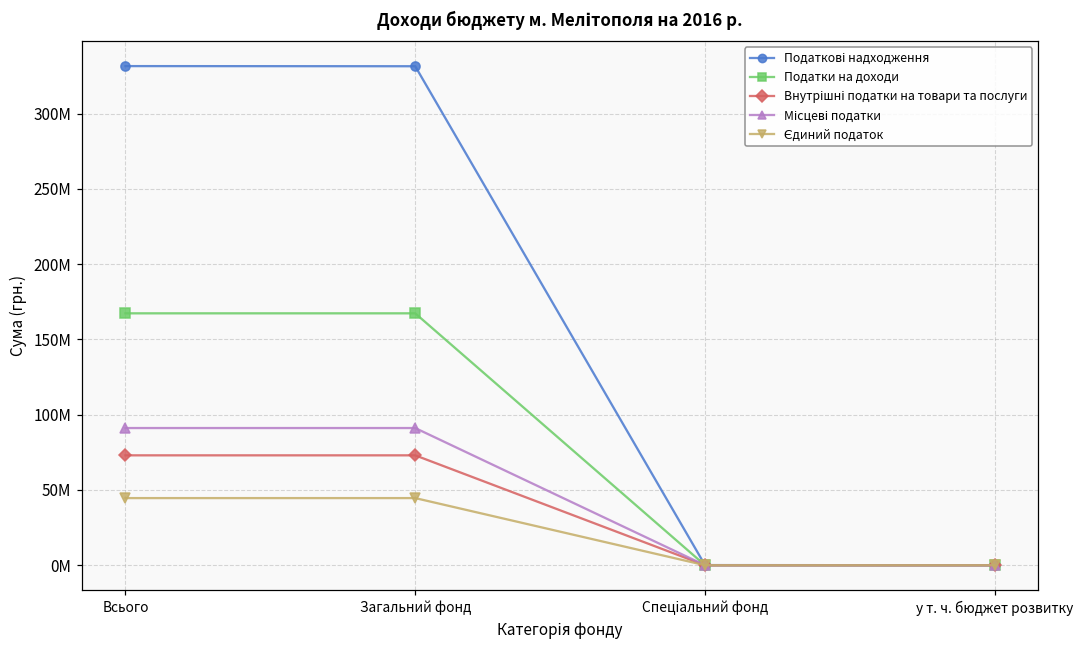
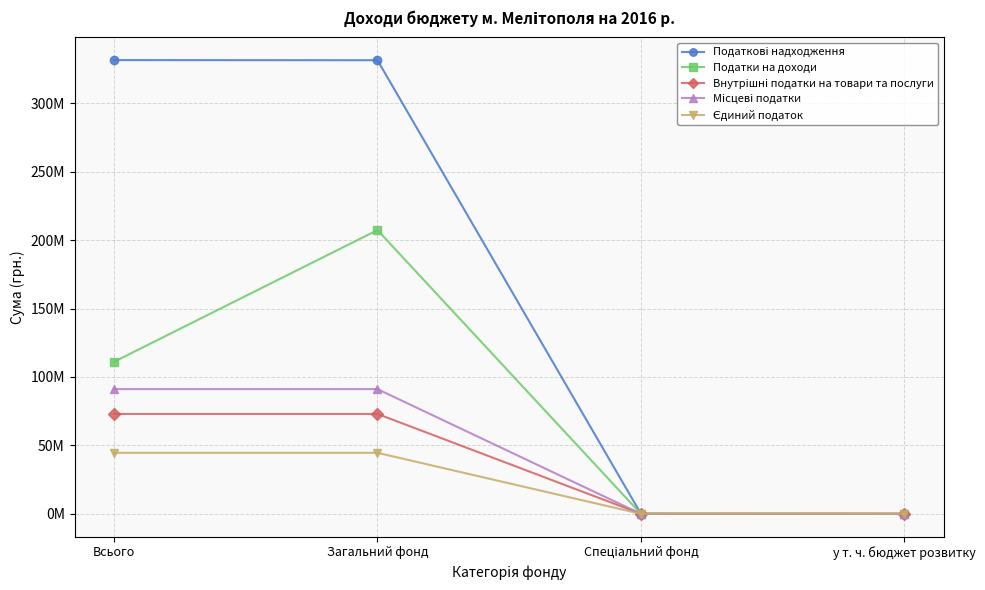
  {
    "Податкові надходження": {
      "Всього": 332000000,
      "Загальний фонд": 331000000
    },
    "Податки на доходи": {
-     "Всього": 167000000,
-     "Загальний фонд": 167000000
+     "Всього": 111000000,
+     "Загальний фонд": 207000000
    },
    "Внутрішні податки на товари та послуги": {
      "Всього": 73000000,
      "Загальний фонд": 73000000
    },
    "Місцеві податки": {
      "Всього": 91000000,
      "Загальний фонд": 91000000
    },
    "Єдиний податок": {
      "Всього": 45000000,
      "Загальний фонд": 45000000
    }
  }
